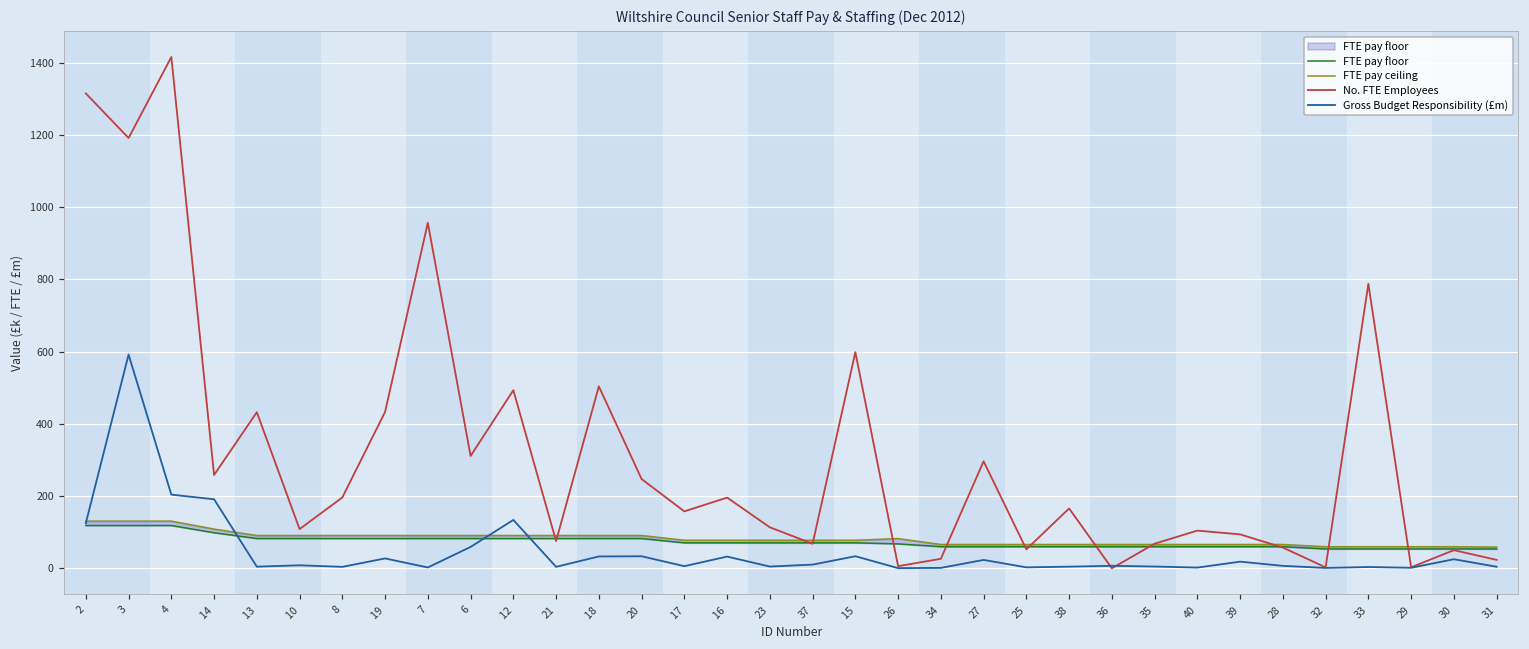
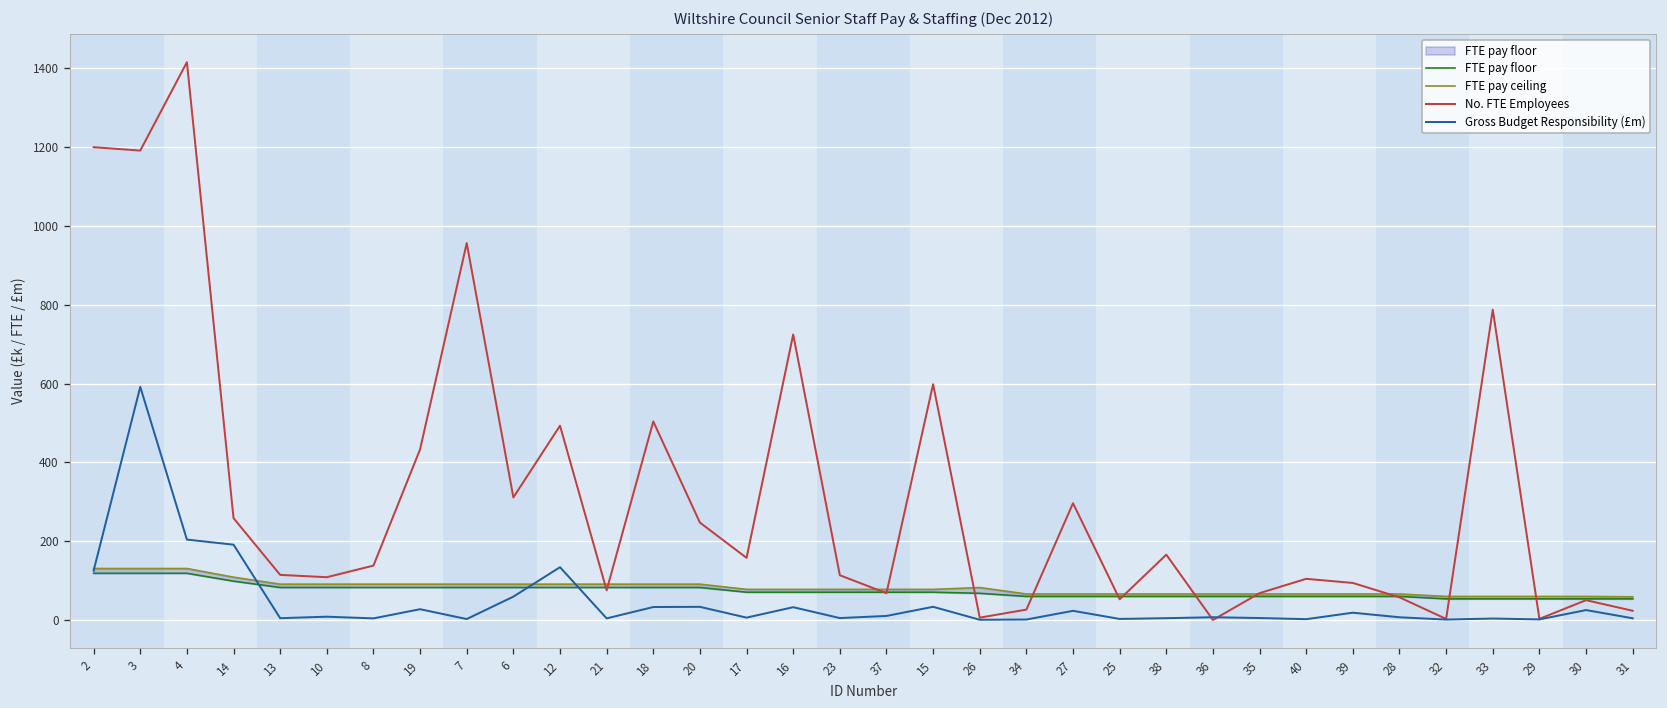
  {
    "No. FTE Employees": {
-     "2": 1310,
+     "2": 1200,
      "3": 1190,
      "4": 1420,
      "14": 260,
-     "13": 430,
+     "13": 110,
      "10": 110,
-     "8": 200,
+     "8": 140,
      "19": 430,
      "7": 960,
      "6": 310,
      "12": 490,
      "18": 500,
      "20": 250,
      "17": 160,
-     "16": 200,
+     "16": 720,
      "23": 110,
      "15": 600,
      "34": 30,
      "27": 300,
      "38": 170,
      "40": 100,
      "39": 90,
      "33": 790,
      "31": 20
    }
  }
